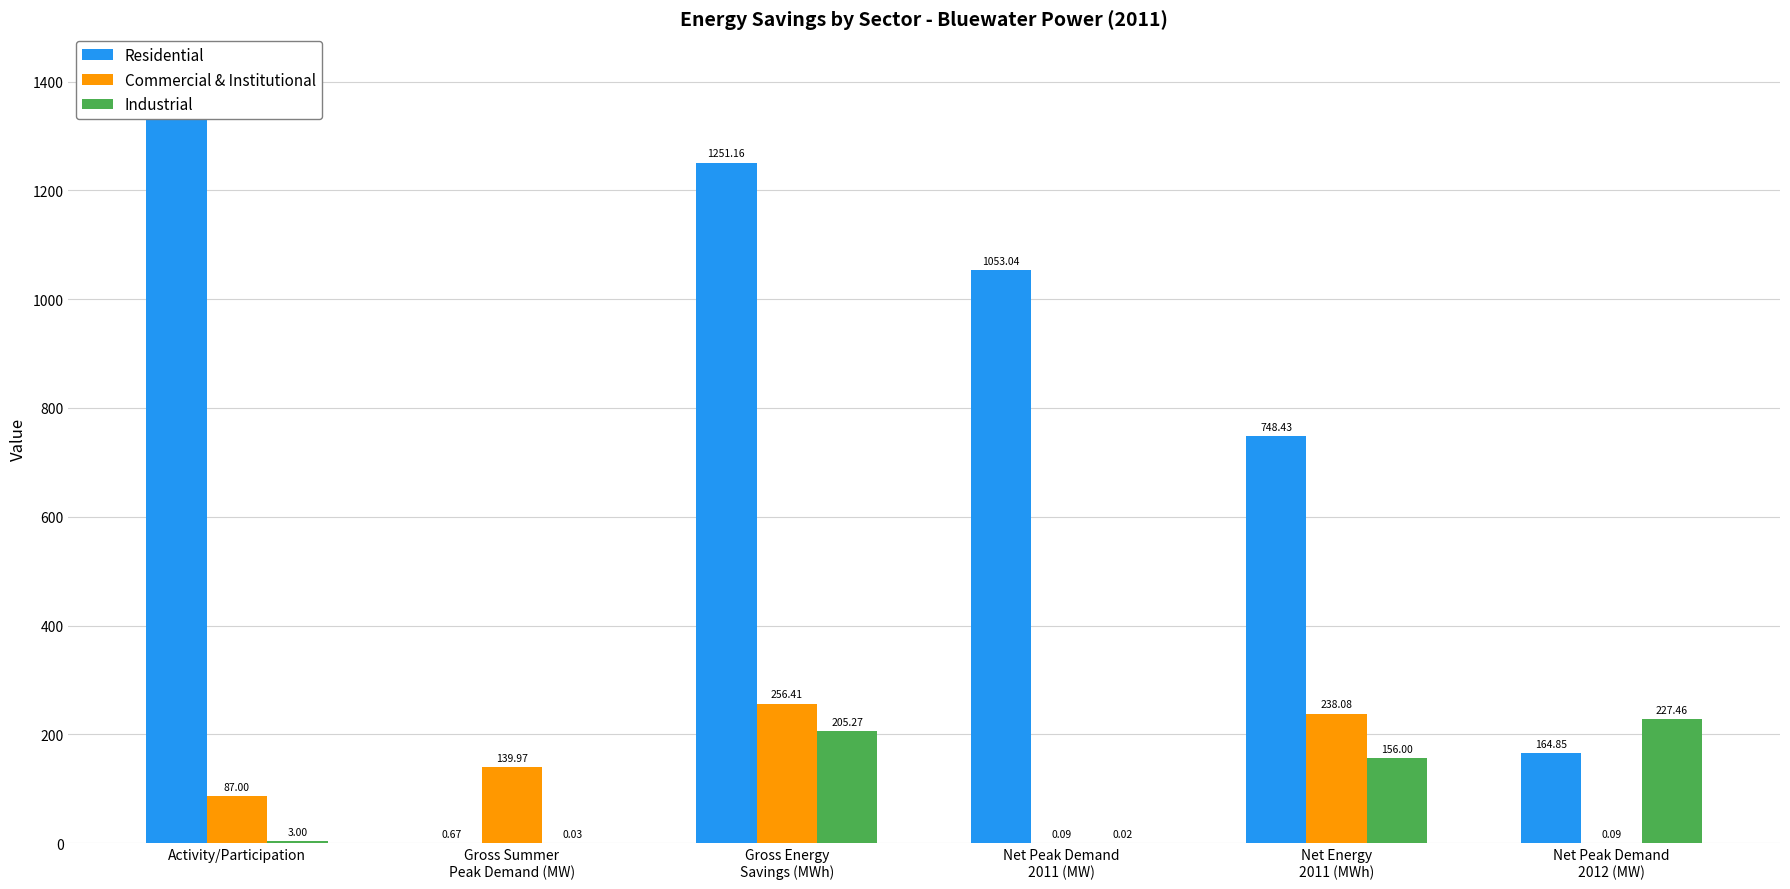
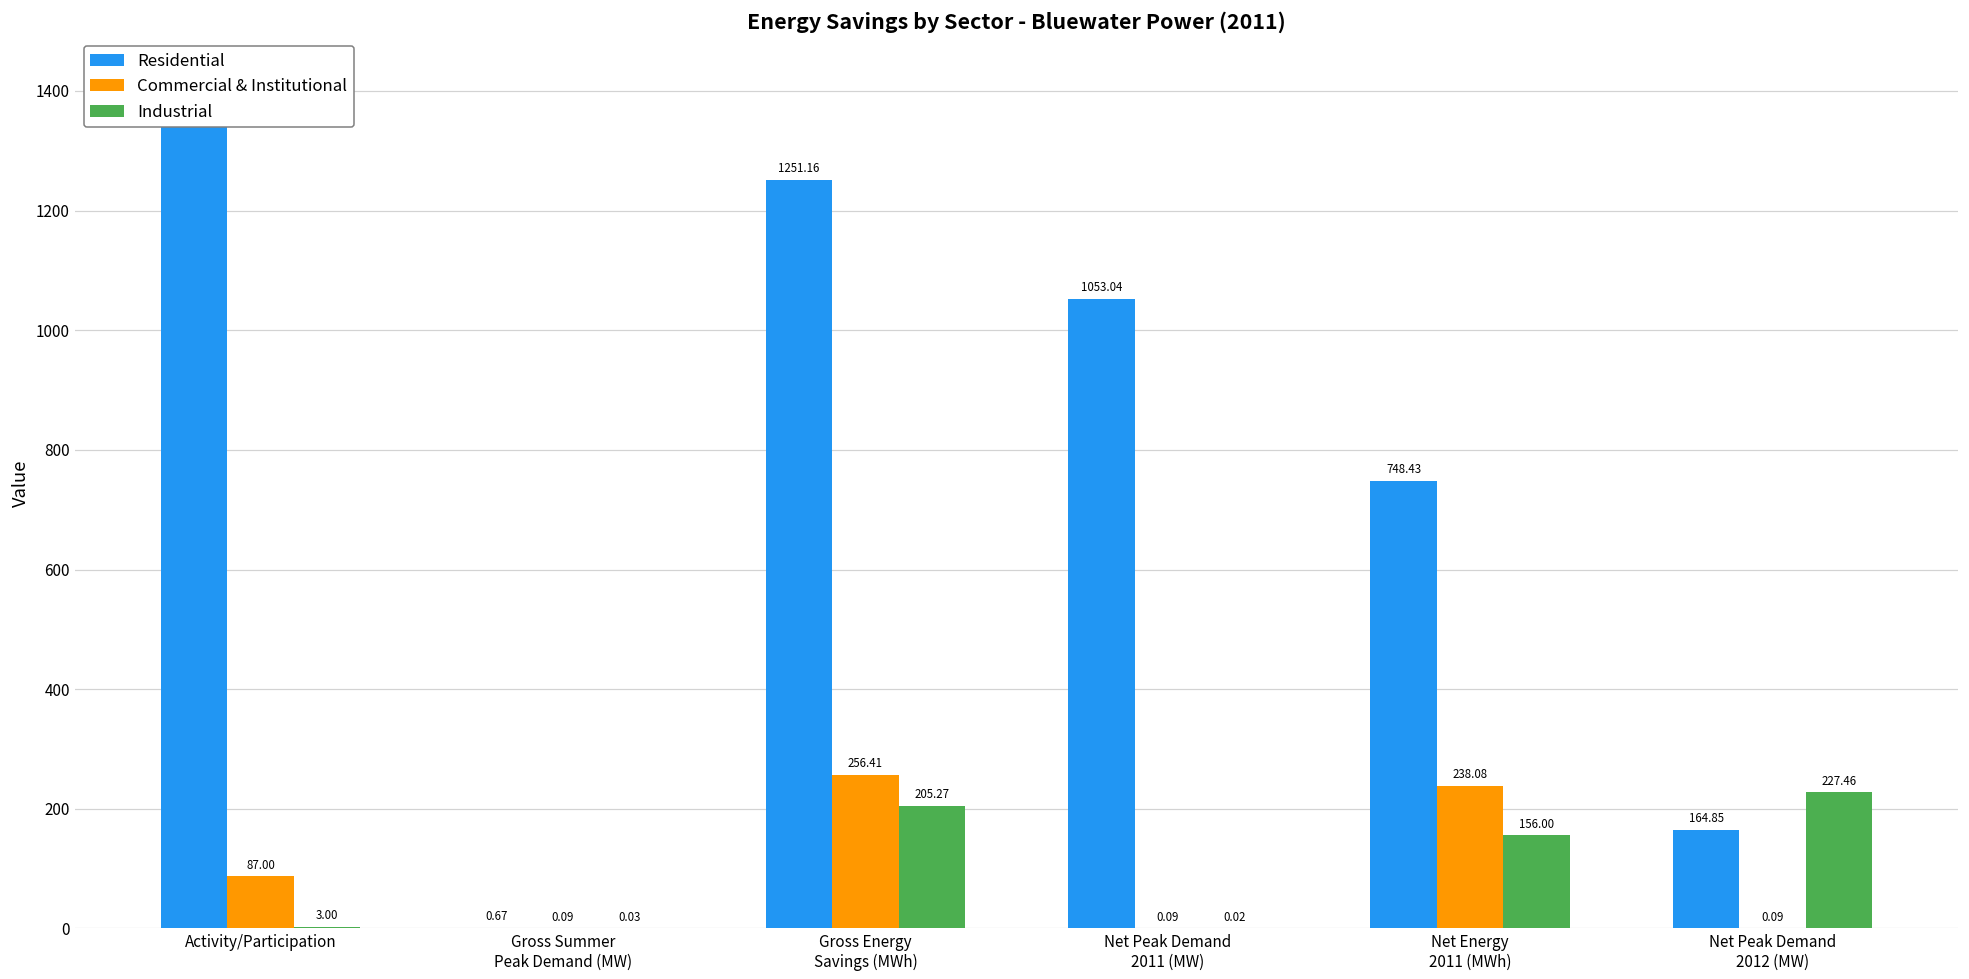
  {
    "Residential": {
      "Gross Summer Peak Demand (MW)": 0.67,
      "Gross Energy Savings (MWh)": 1251.16,
      "Net Peak Demand 2011 (MW)": 1053.04,
      "Net Energy 2011 (MWh)": 748.43,
      "Net Peak Demand 2012 (MW)": 164.85
    },
    "Commercial & Institutional": {
      "Activity/Participation": 87.00,
-     "Gross Summer Peak Demand (MW)": 139.97,
+     "Gross Summer Peak Demand (MW)": 0.09,
      "Gross Energy Savings (MWh)": 256.41,
      "Net Peak Demand 2011 (MW)": 0.09,
      "Net Energy 2011 (MWh)": 238.08,
      "Net Peak Demand 2012 (MW)": 0.09
    },
    "Industrial": {
      "Activity/Participation": 3.00,
      "Gross Summer Peak Demand (MW)": 0.03,
      "Gross Energy Savings (MWh)": 205.27,
      "Net Peak Demand 2011 (MW)": 0.02,
      "Net Energy 2011 (MWh)": 156.00,
      "Net Peak Demand 2012 (MW)": 227.46
    }
  }
